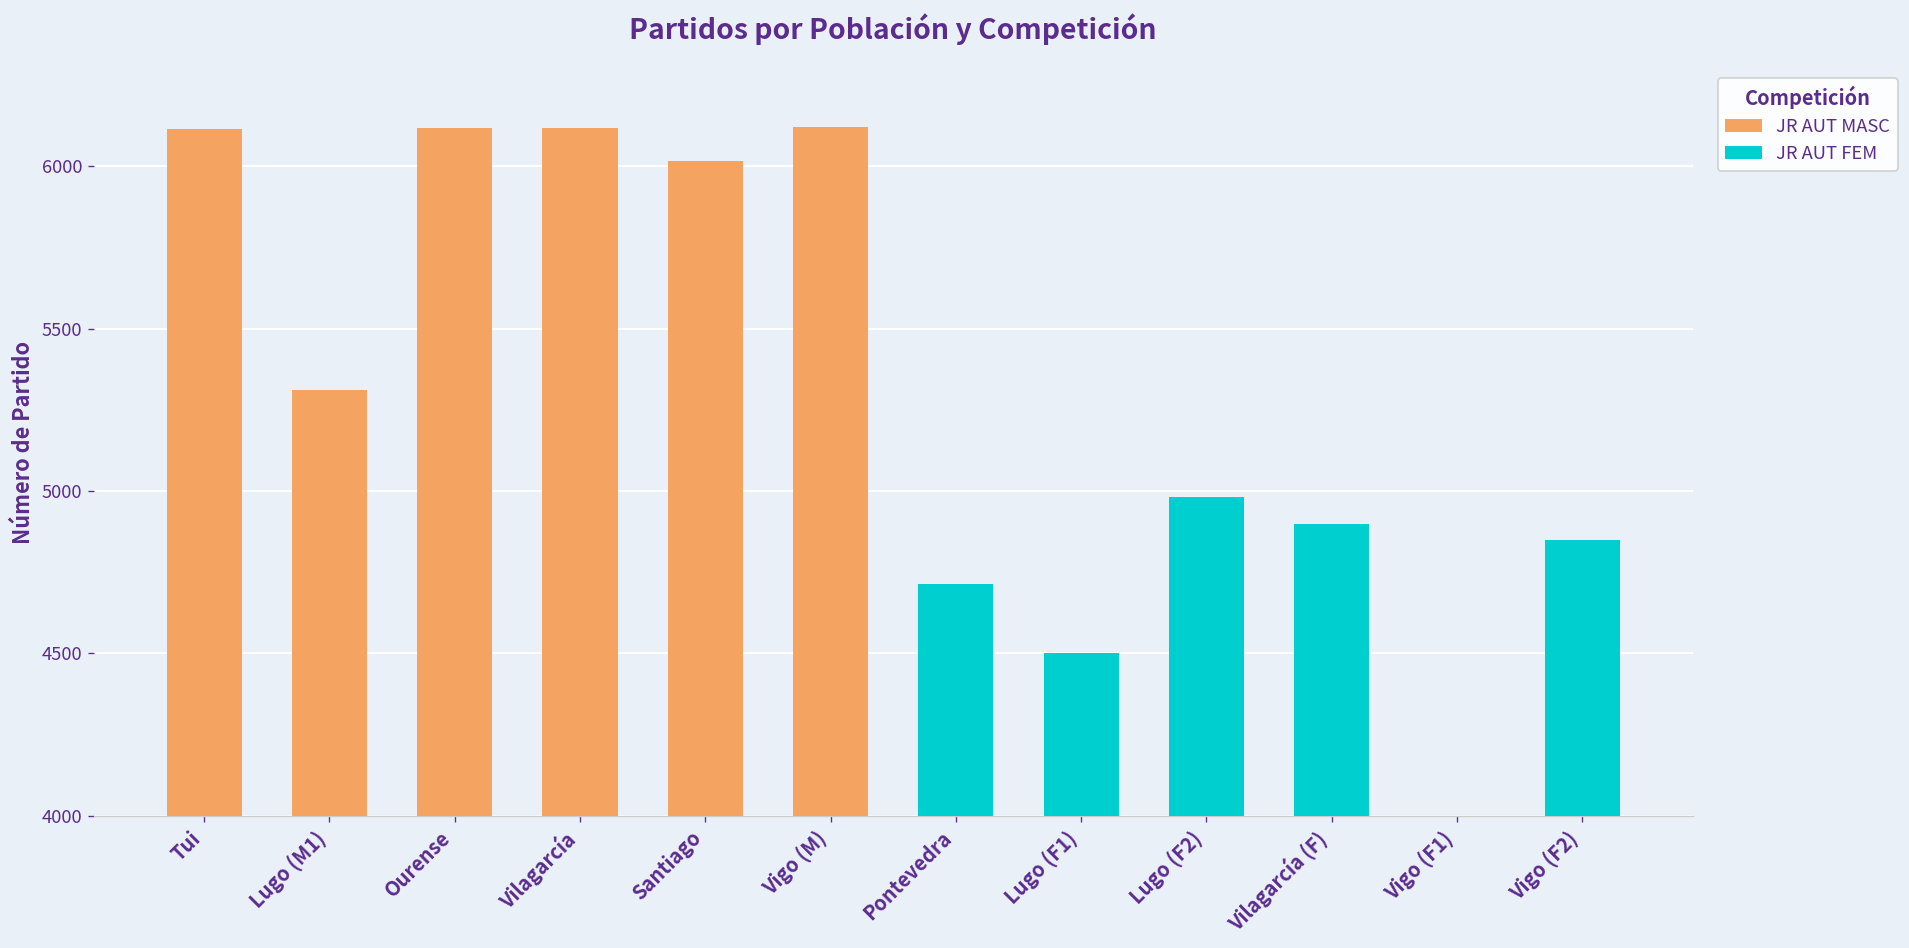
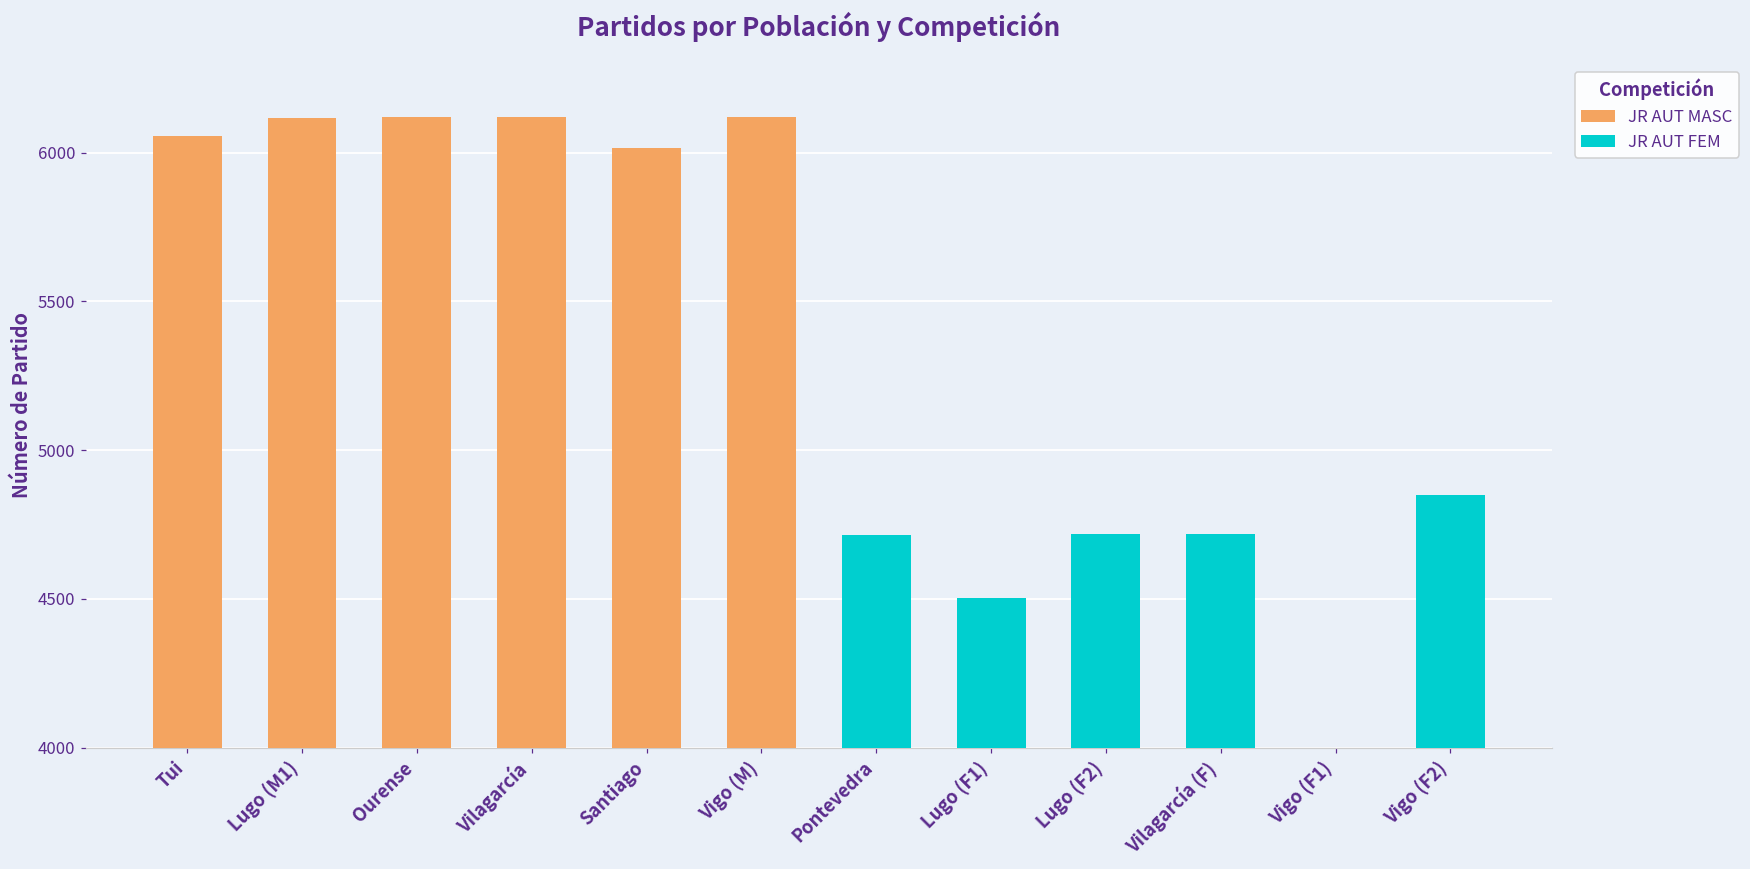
  {
-   "Tui": 6120,
-   "Lugo (M1)": 5310,
+   "Tui": 6060,
+   "Lugo (M1)": 6120,
    "Ourense": 6120,
    "Vilagarcía": 6120,
    "Santiago": 6020,
    "Vigo (M)": 6120,
    "Pontevedra": 4720,
    "Lugo (F1)": 4500,
-   "Lugo (F2)": 4980,
-   "Vilagarcía (F)": 4900,
+   "Lugo (F2)": 4720,
+   "Vilagarcía (F)": 4720,
    "Vigo (F2)": 4850
  }
